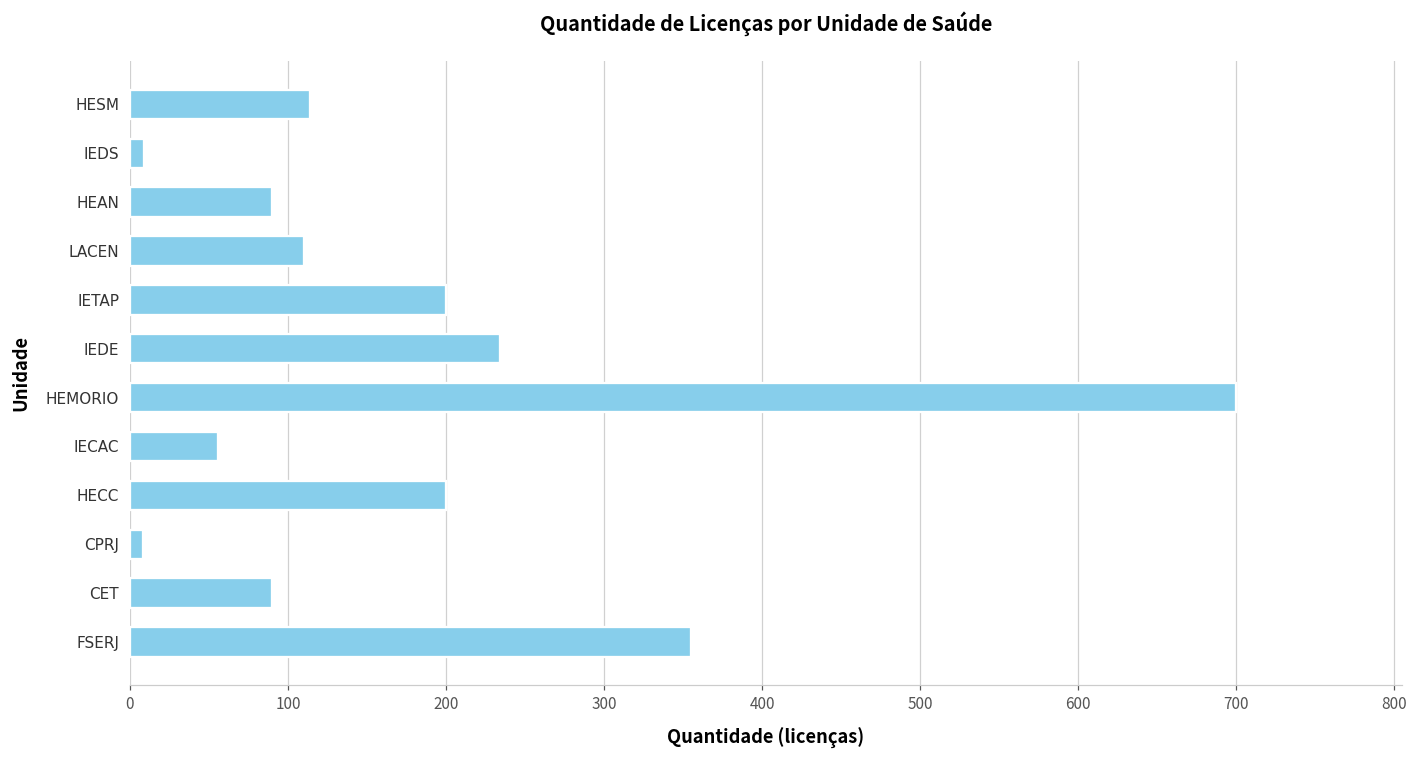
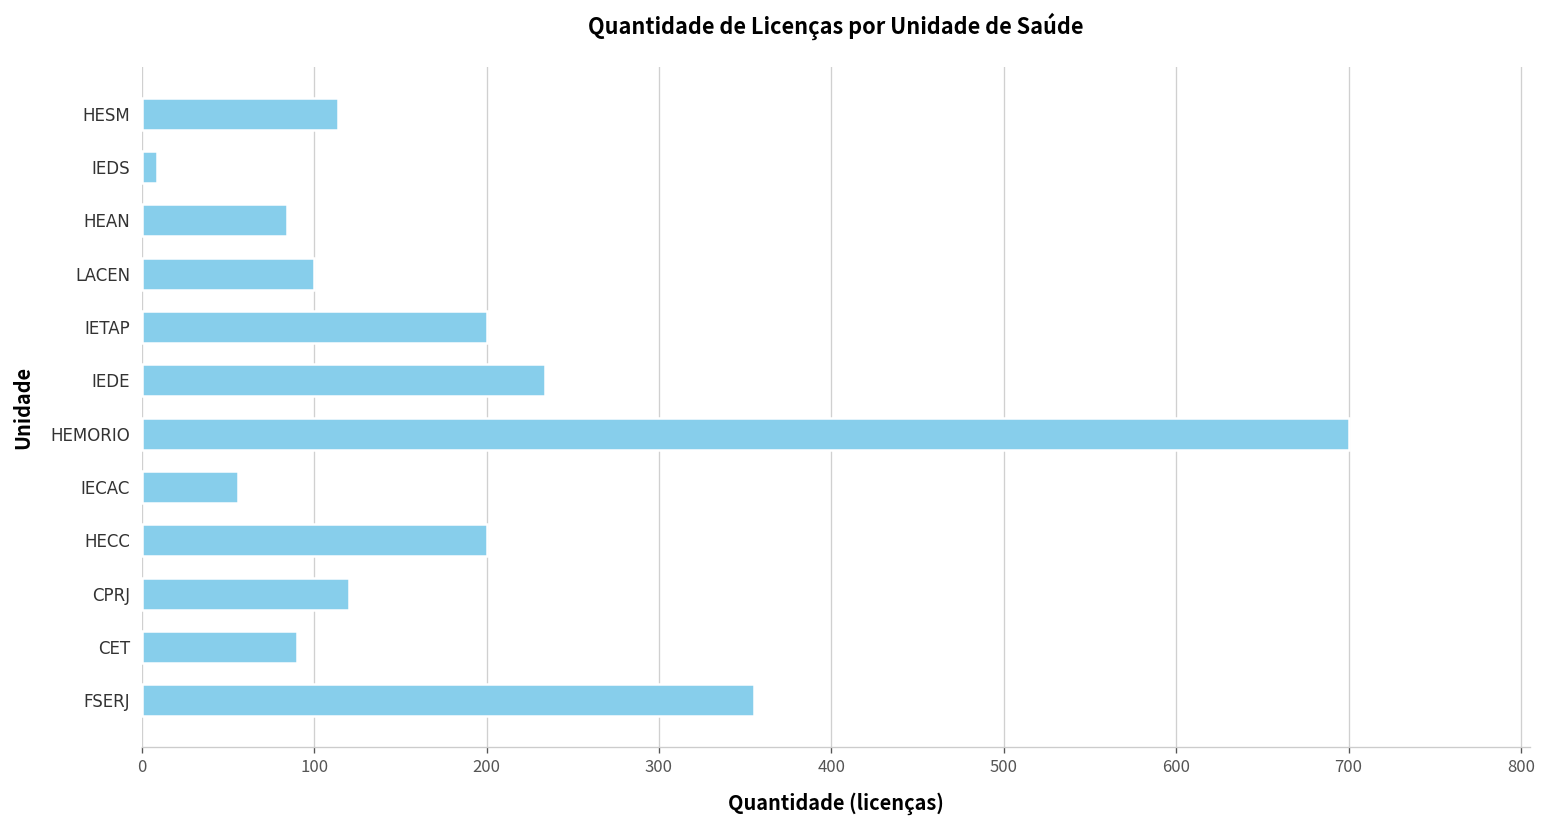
  {
    "HESM": 114,
    "IEDS": 9,
-   "HEAN": 90,
-   "LACEN": 110,
+   "HEAN": 84,
+   "LACEN": 100,
    "IETAP": 200,
    "IEDE": 234,
    "HEMORIO": 700,
    "IECAC": 56,
    "HECC": 200,
-   "CPRJ": 8,
+   "CPRJ": 120,
    "CET": 90,
    "FSERJ": 355
  }
